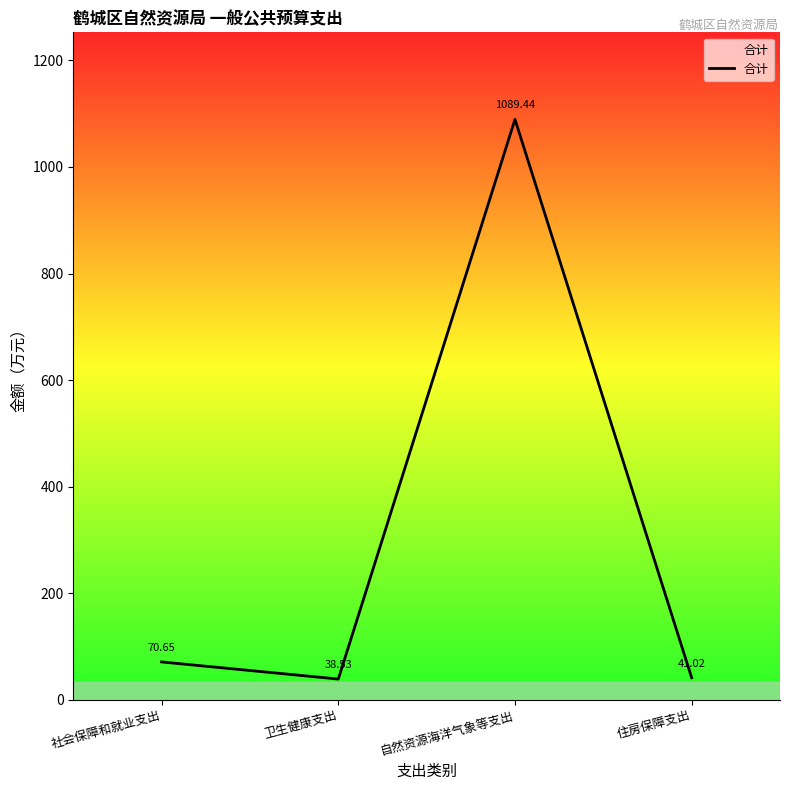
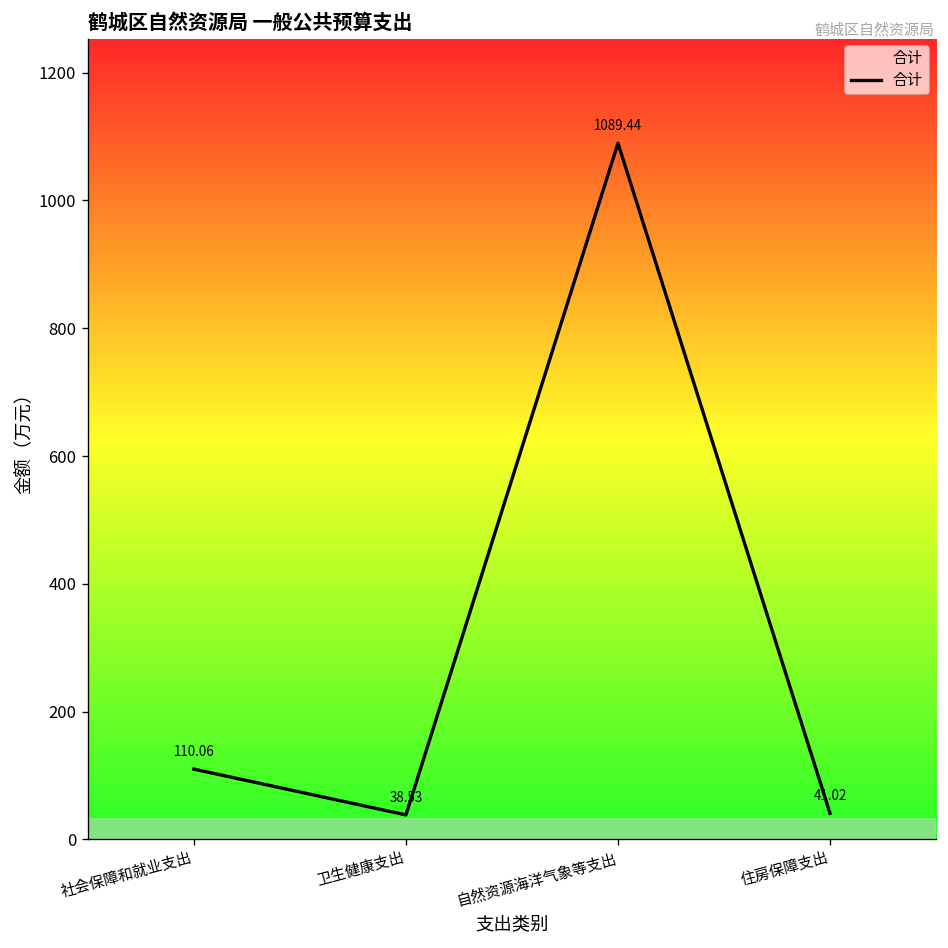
  {
-   "社会保障和就业支出": 70.65,
+   "社会保障和就业支出": 110.06,
    "卫生健康支出": 38.53,
    "自然资源海洋气象等支出": 1089.44,
    "住房保障支出": 41.02
  }
